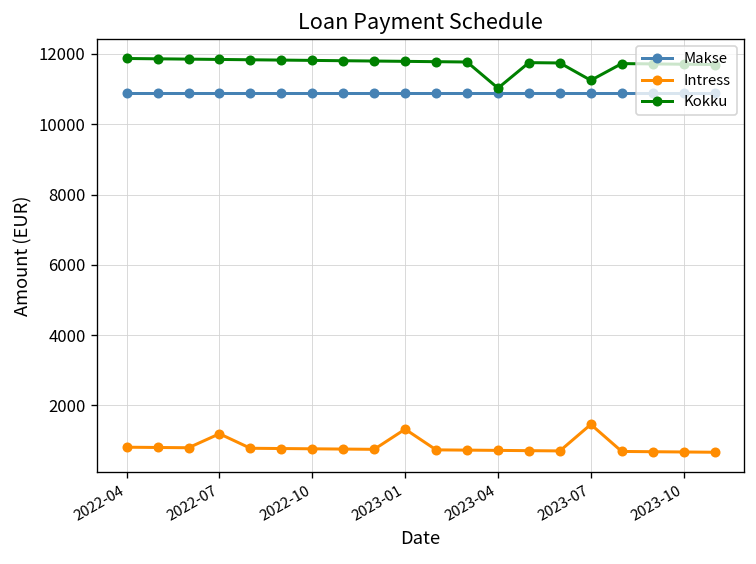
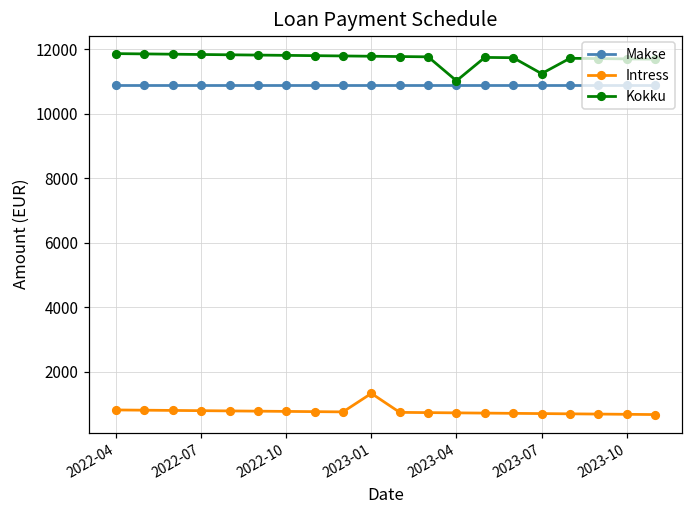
  {
    "Makse": {
      "2022-04": 10900,
      "2022-07": 10900,
      "2022-10": 10900,
      "2023-01": 10900,
      "2023-04": 10900,
      "2023-07": 10900
    },
    "Intress": {
      "2022-04": 800,
-     "2022-07": 1200,
+     "2022-07": 800,
      "2022-10": 800,
      "2023-01": 1300,
      "2023-04": 700,
-     "2023-07": 1500,
+     "2023-07": 700,
      "2023-10": 700
    },
    "Kokku": {
      "2022-04": 11900,
      "2022-07": 11800,
      "2022-10": 11800,
      "2023-01": 11800,
      "2023-04": 11000,
      "2023-07": 11200
    }
  }
